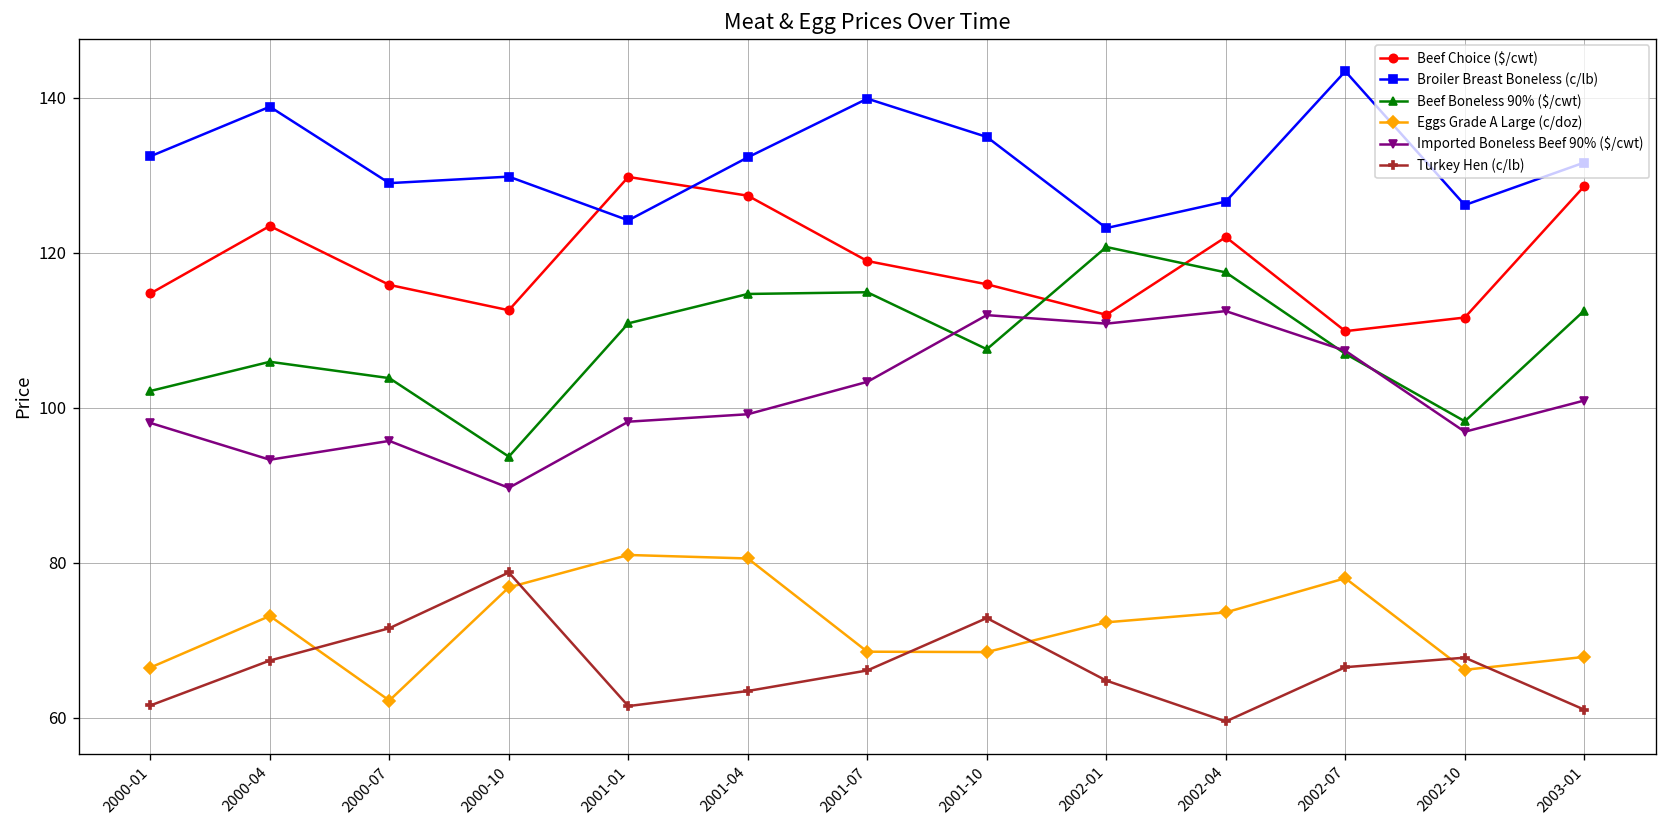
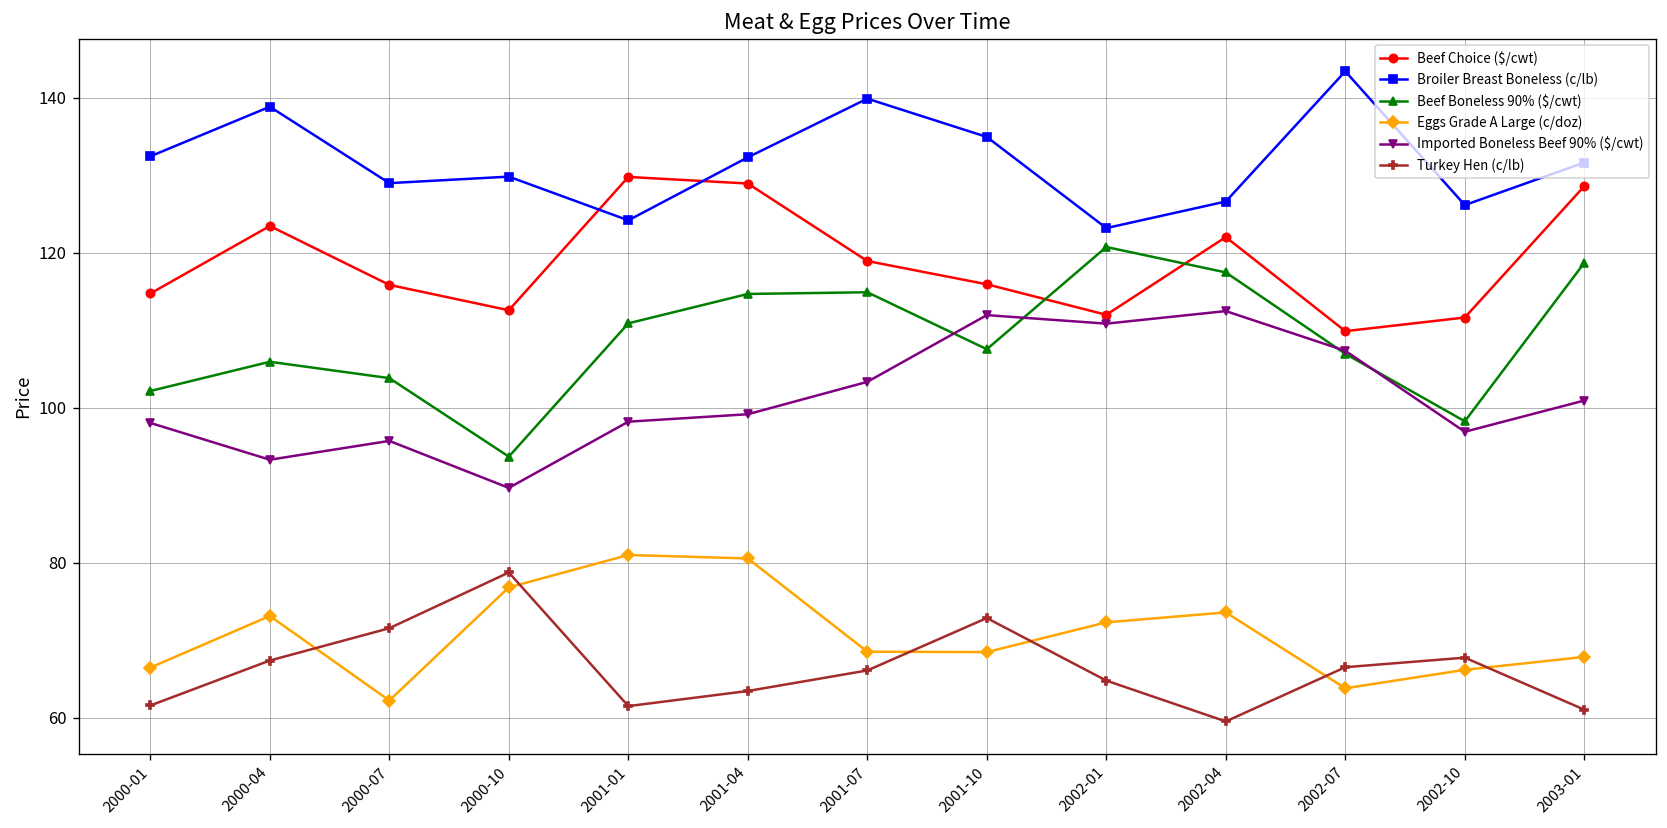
  {
    "Beef Choice ($/cwt)": {
      "2000-01": 115,
      "2000-04": 123,
      "2000-07": 116,
      "2000-10": 113,
      "2001-01": 130,
-     "2001-04": 127,
+     "2001-04": 129,
      "2001-07": 119,
      "2001-10": 116,
      "2002-01": 112,
      "2002-04": 122,
      "2002-07": 110,
      "2002-10": 112,
      "2003-01": 129
    },
    "Broiler Breast Boneless (c/lb)": {
      "2000-01": 132,
      "2000-04": 139,
      "2000-07": 129,
      "2000-10": 130,
      "2001-01": 124,
      "2001-04": 132,
      "2001-07": 140,
      "2001-10": 135,
      "2002-01": 123,
      "2002-04": 127,
      "2002-07": 143,
      "2002-10": 126
    },
    "Beef Boneless 90% ($/cwt)": {
      "2000-01": 102,
      "2000-04": 106,
      "2000-07": 104,
      "2000-10": 94,
      "2001-01": 111,
      "2001-04": 115,
      "2001-07": 115,
      "2001-10": 108,
      "2002-01": 121,
      "2002-04": 117,
      "2002-10": 98,
-     "2003-01": 113
+     "2003-01": 119
    },
    "Eggs Grade A Large (c/doz)": {
      "2000-01": 66,
      "2000-04": 73,
      "2000-07": 62,
      "2000-10": 77,
      "2001-01": 81,
      "2001-04": 81,
      "2001-07": 69,
      "2001-10": 68,
      "2002-01": 72,
      "2002-04": 74,
-     "2002-07": 78,
+     "2002-07": 64,
      "2002-10": 66,
      "2003-01": 68
    },
    "Imported Boneless Beef 90% ($/cwt)": {
      "2000-01": 98,
      "2000-04": 93,
      "2000-07": 96,
      "2000-10": 90,
      "2001-01": 98,
      "2001-04": 99,
      "2001-07": 103,
      "2001-10": 112,
      "2002-01": 111,
      "2002-04": 112,
      "2002-10": 97,
      "2003-01": 101
    },
    "Turkey Hen (c/lb)": {
      "2000-01": 62,
      "2000-04": 67,
      "2000-07": 72,
      "2000-10": 79,
      "2001-01": 62,
      "2001-04": 63,
      "2001-07": 66,
      "2001-10": 73,
      "2002-01": 65,
      "2002-04": 60,
      "2002-07": 67,
      "2002-10": 68,
      "2003-01": 61
    }
  }
